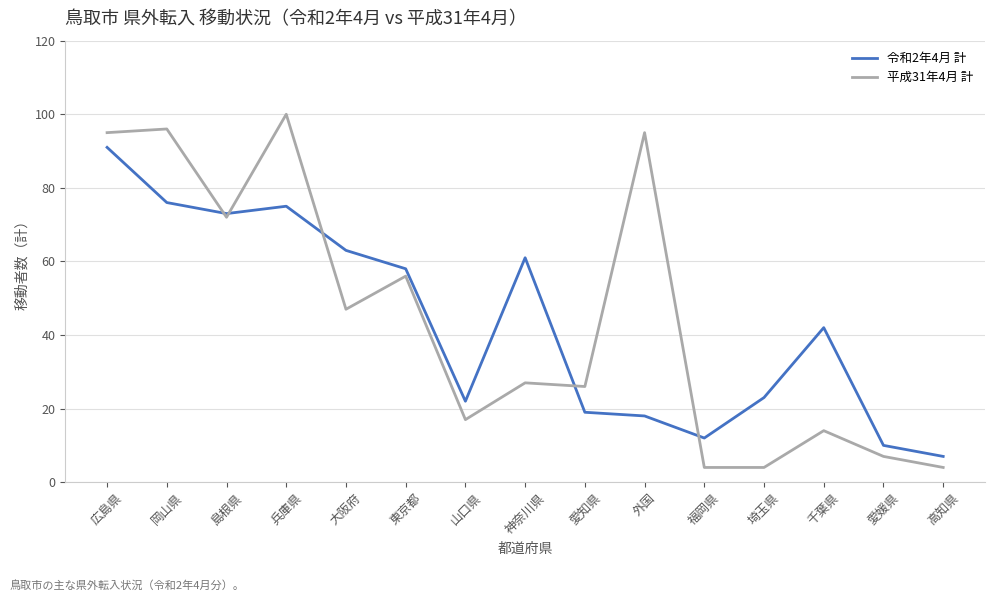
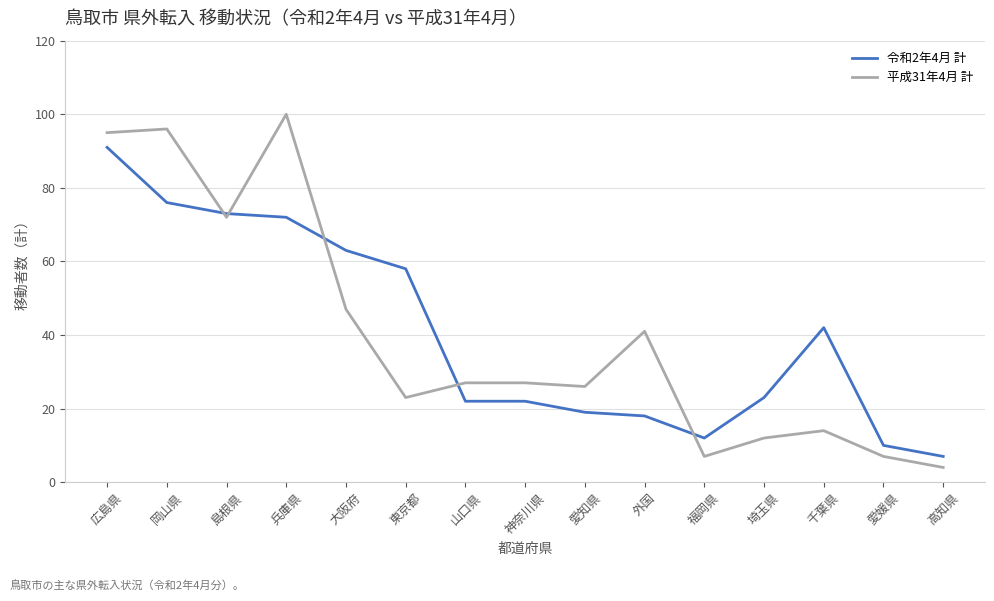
  {
    "令和2年4月 計": {
      "広島県": 91,
      "岡山県": 76,
      "島根県": 73,
-     "兵庫県": 75,
+     "兵庫県": 72,
      "大阪府": 63,
      "東京都": 58,
      "山口県": 22,
-     "神奈川県": 61,
+     "神奈川県": 22,
      "愛知県": 19,
      "外国": 18,
      "福岡県": 12,
      "埼玉県": 23,
      "千葉県": 42,
      "愛媛県": 10,
      "高知県": 7
    },
    "平成31年4月 計": {
      "広島県": 95,
      "岡山県": 96,
      "島根県": 72,
      "兵庫県": 100,
      "大阪府": 47,
-     "東京都": 56,
-     "山口県": 17,
+     "東京都": 23,
+     "山口県": 27,
      "神奈川県": 27,
      "愛知県": 26,
-     "外国": 95,
-     "福岡県": 4,
-     "埼玉県": 4,
+     "外国": 41,
+     "福岡県": 7,
+     "埼玉県": 12,
      "千葉県": 14,
      "愛媛県": 7,
      "高知県": 4
    }
  }
